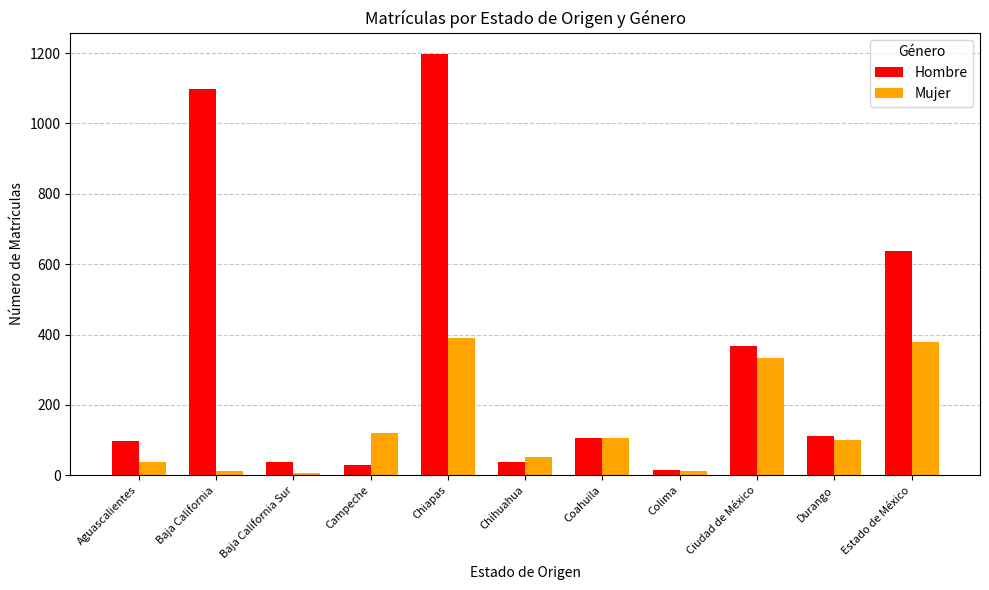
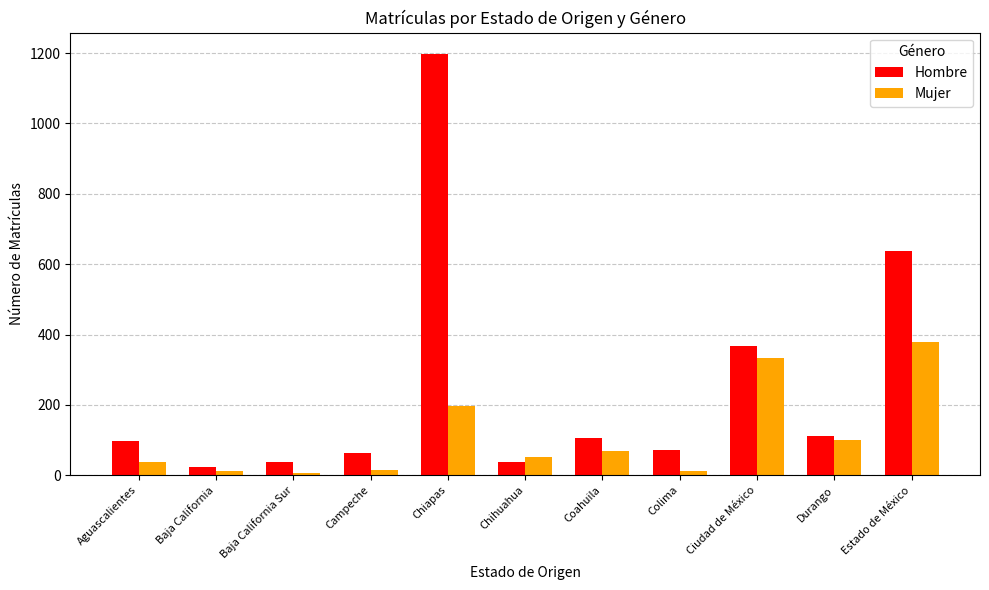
  {
    "Hombre": {
      "Aguascalientes": 100,
-     "Baja California": 1100,
+     "Baja California": 20,
      "Baja California Sur": 40,
-     "Campeche": 30,
+     "Campeche": 60,
      "Chiapas": 1200,
      "Chihuahua": 40,
      "Coahuila": 110,
-     "Colima": 10,
+     "Colima": 70,
      "Ciudad de México": 370,
      "Durango": 110,
      "Estado de México": 640
    },
    "Mujer": {
      "Aguascalientes": 40,
      "Baja California": 10,
-     "Campeche": 120,
-     "Chiapas": 390,
+     "Campeche": 20,
+     "Chiapas": 200,
      "Chihuahua": 50,
-     "Coahuila": 110,
+     "Coahuila": 70,
      "Colima": 10,
      "Ciudad de México": 330,
      "Durango": 100,
      "Estado de México": 380
    }
  }
